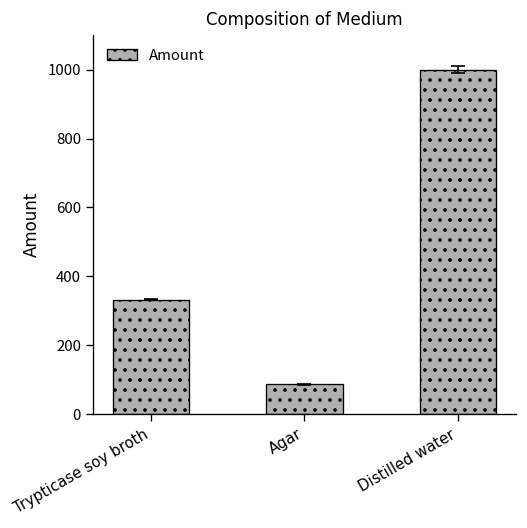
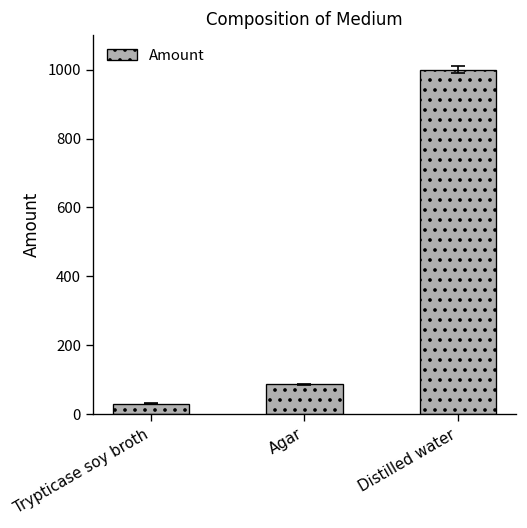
  {
    "Amount": {
-     "Trypticase soy broth": 330,
+     "Trypticase soy broth": 30,
      "Agar": 90,
      "Distilled water": 1000
    }
  }
